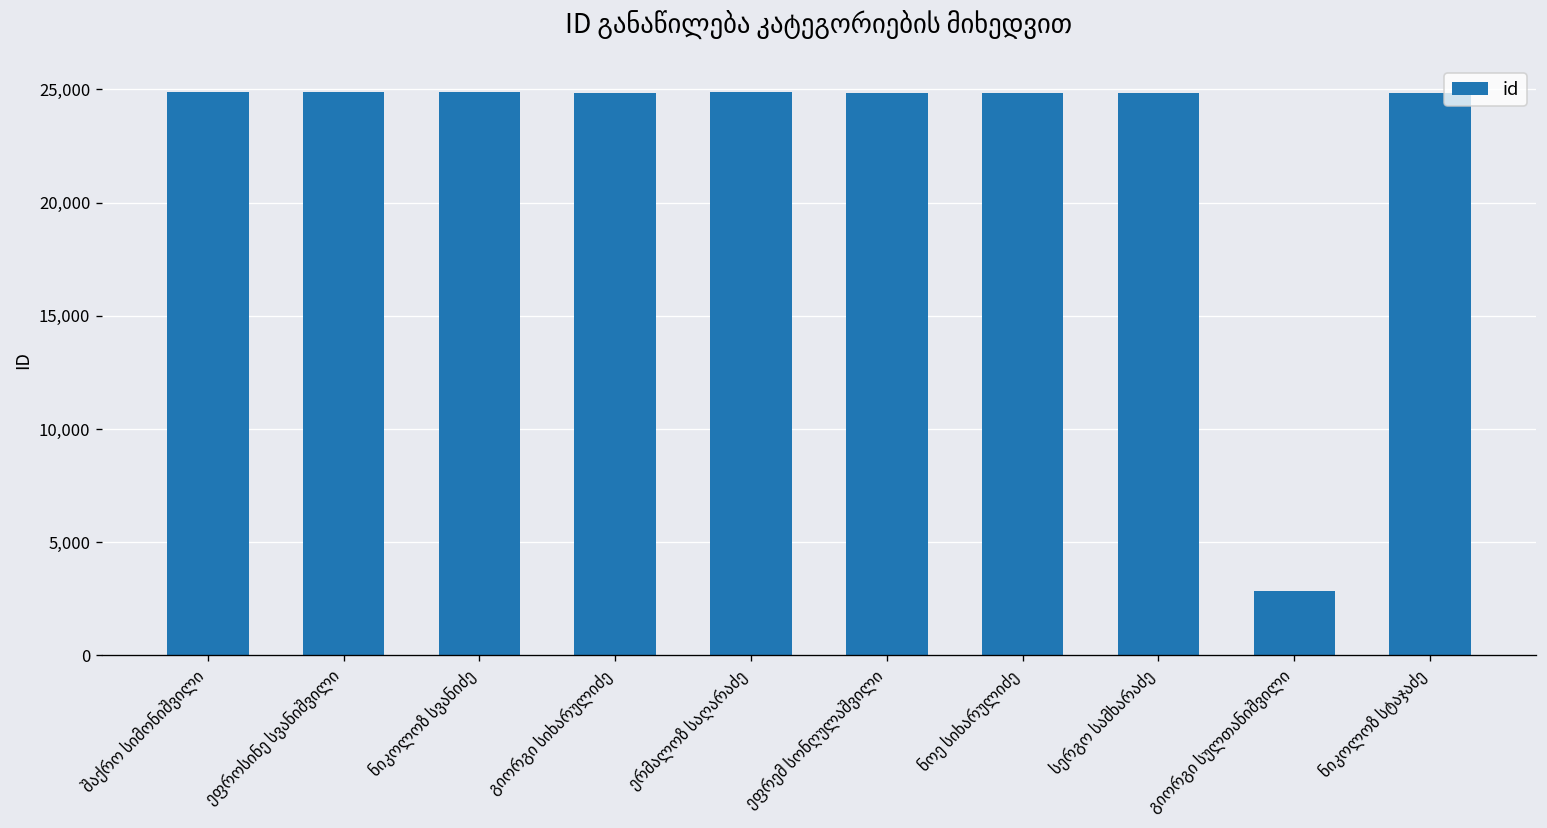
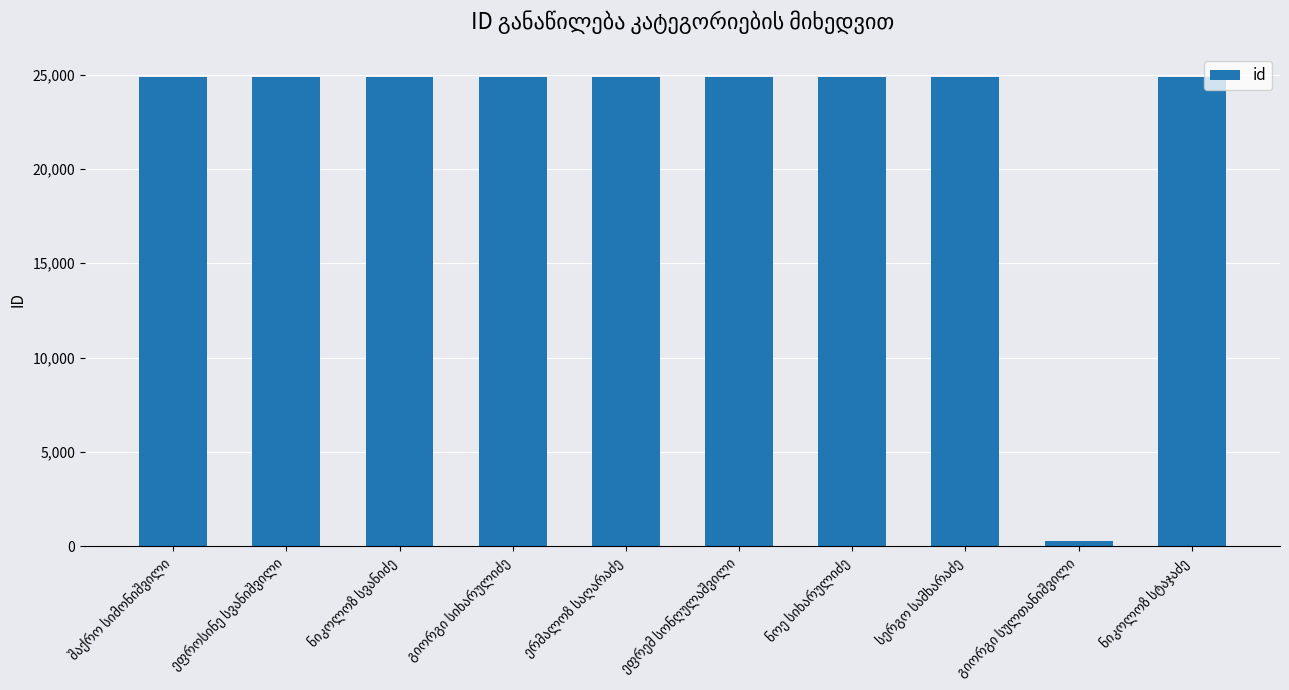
  {
    "შაქრო სიმონიშვილი": "24,900",
    "ეფროსინე სვანიშვილი": "24,900",
    "ნიკოლოზ სვანიძე": "24,900",
    "გიორგი სიხარულიძე": "24,900",
    "ერმალოზ საღარაძე": "24,900",
    "ეფრემ სონღულაშვილი": "24,900",
    "ნოე სიხარულიძე": "24,900",
    "სერგო სამხარაძე": "24,900",
-   "გიორგი სულთანიშვილი": "2,800",
+   "გიორგი სულთანიშვილი": "300",
    "ნიკოლოზ სტაჯაძე": "24,900"
  }
